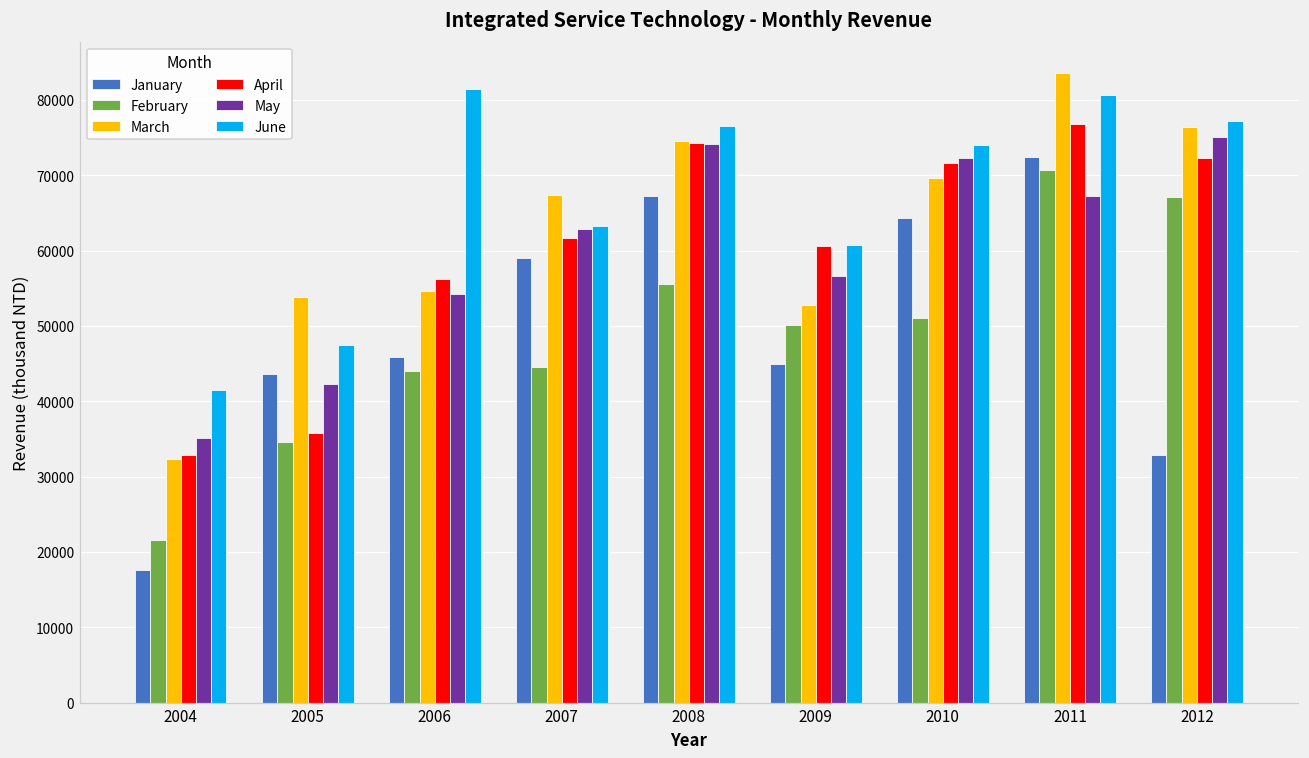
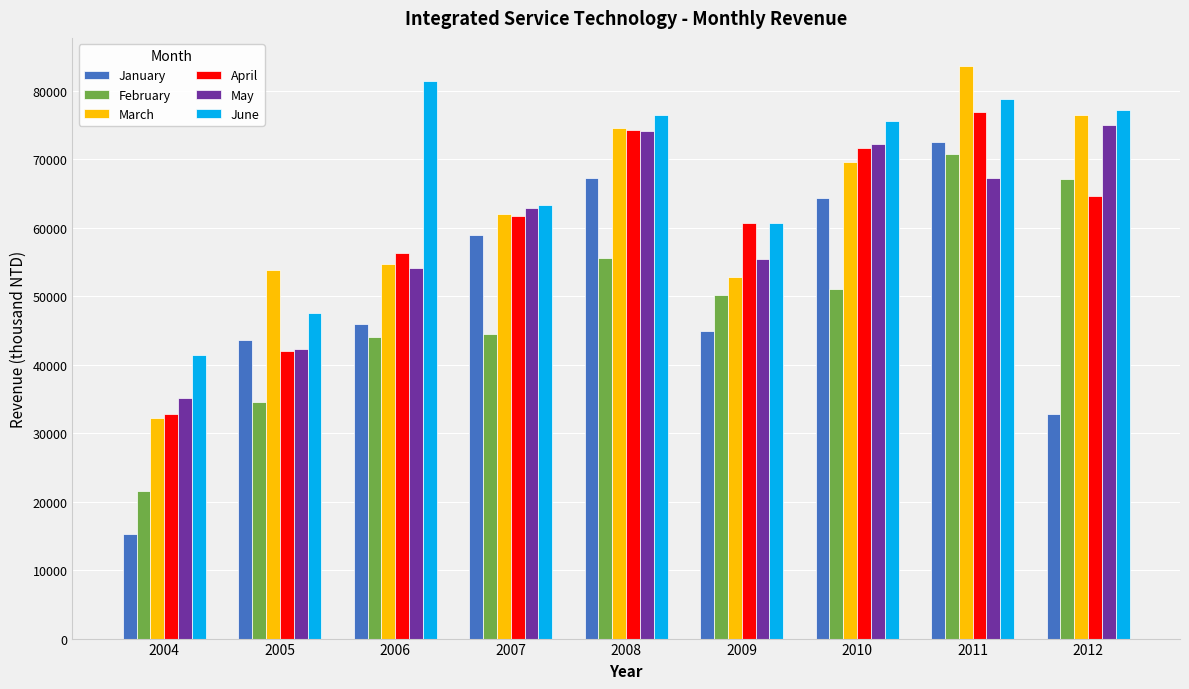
  {
    "January": {
-     "2004": 18000,
+     "2004": 15000,
      "2005": 44000,
      "2006": 46000,
      "2007": 59000,
      "2008": 67000,
      "2009": 45000,
      "2010": 64000,
      "2011": 72000,
      "2012": 33000
    },
    "February": {
      "2004": 22000,
      "2005": 35000,
      "2006": 44000,
      "2007": 45000,
      "2008": 56000,
      "2009": 50000,
      "2010": 51000,
      "2011": 71000,
      "2012": 67000
    },
    "March": {
      "2004": 32000,
      "2005": 54000,
      "2006": 55000,
-     "2007": 67000,
+     "2007": 62000,
      "2008": 75000,
      "2009": 53000,
      "2010": 70000,
      "2011": 84000,
      "2012": 76000
    },
    "April": {
      "2004": 33000,
-     "2005": 36000,
+     "2005": 42000,
      "2006": 56000,
      "2007": 62000,
      "2008": 74000,
      "2009": 61000,
      "2010": 72000,
      "2011": 77000,
-     "2012": 72000
+     "2012": 65000
    },
    "May": {
      "2004": 35000,
      "2005": 42000,
      "2006": 54000,
      "2007": 63000,
      "2008": 74000,
-     "2009": 57000,
+     "2009": 55000,
      "2010": 72000,
      "2011": 67000,
      "2012": 75000
    },
    "June": {
      "2004": 41000,
      "2005": 48000,
      "2006": 81000,
      "2007": 63000,
      "2008": 77000,
      "2009": 61000,
-     "2010": 74000,
-     "2011": 81000,
+     "2010": 76000,
+     "2011": 79000,
      "2012": 77000
    }
  }
